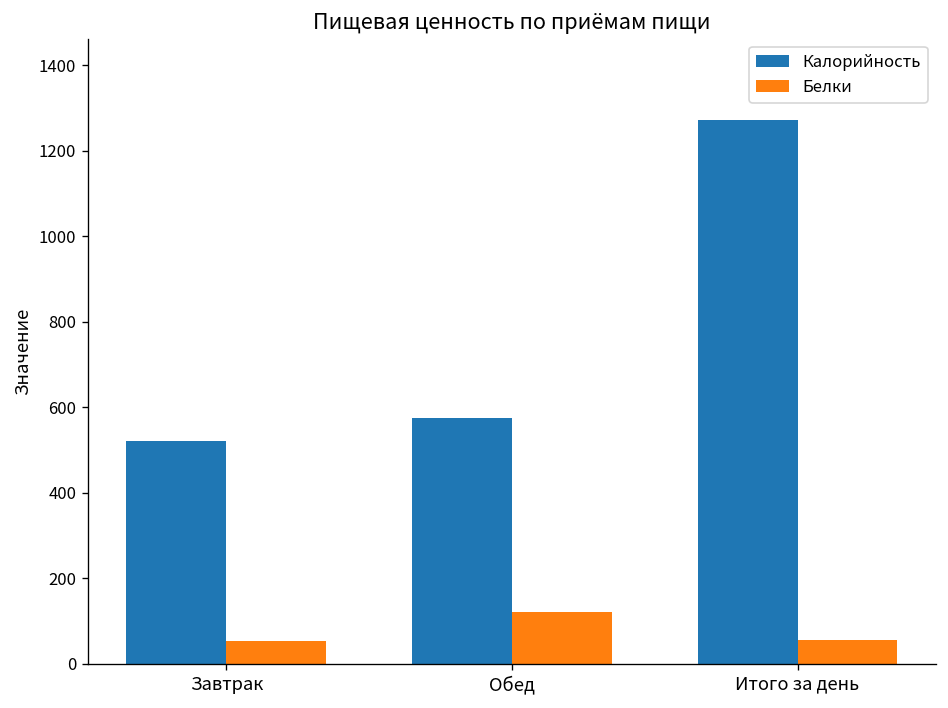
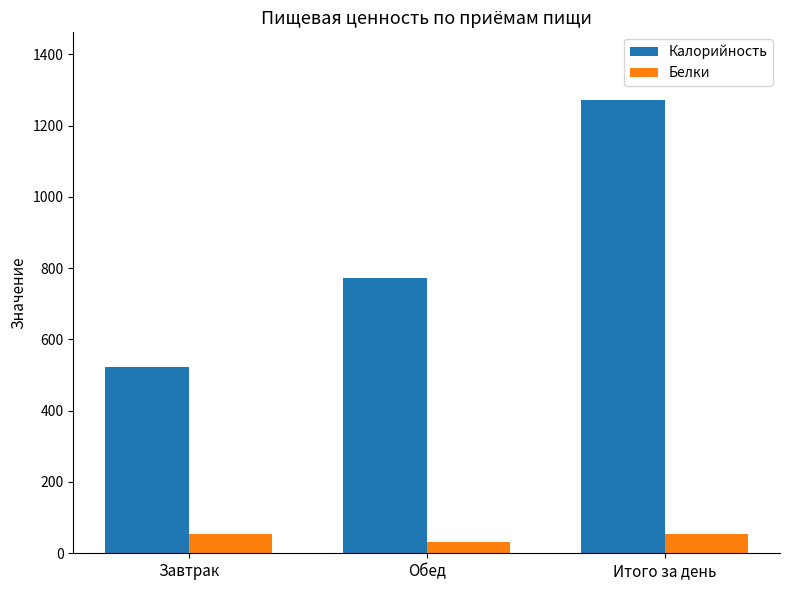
  {
    "Калорийность": {
      "Завтрак": 520,
-     "Обед": 580,
+     "Обед": 770,
      "Итого за день": 1270
    },
    "Белки": {
      "Завтрак": 50,
-     "Обед": 120,
+     "Обед": 30,
      "Итого за день": 60
    }
  }
